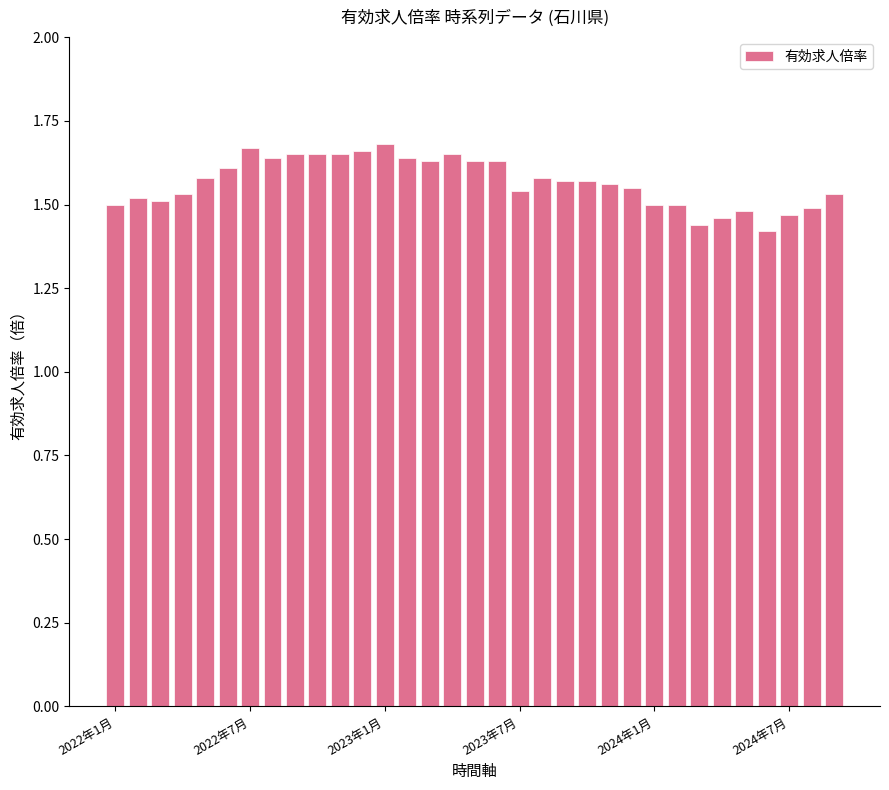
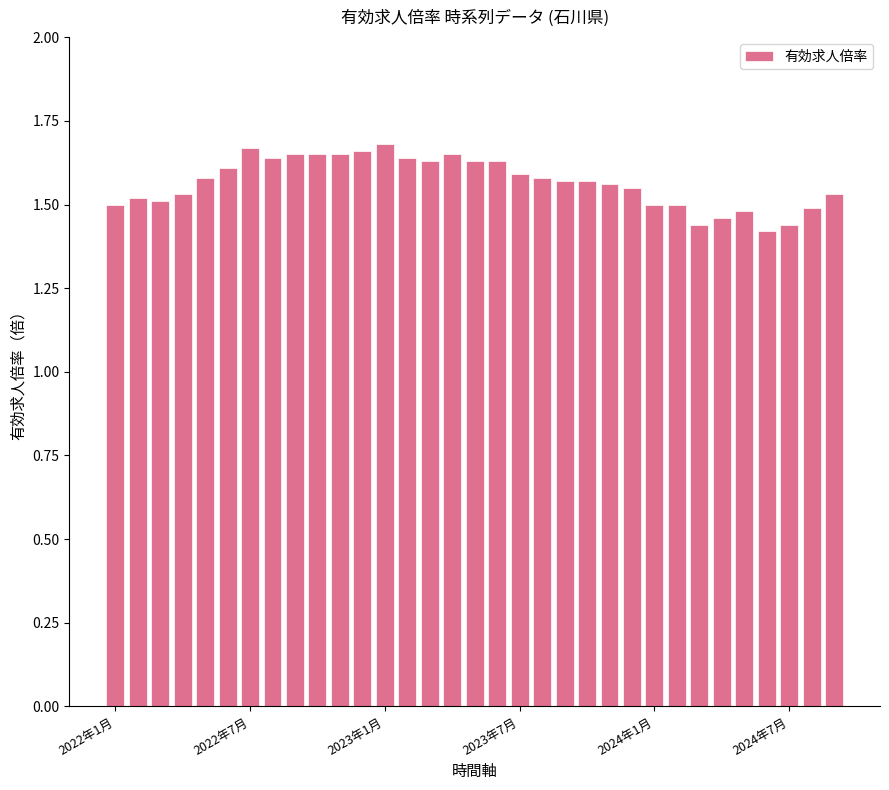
  {
    "2022年1月": 1.50,
    "2022年7月": 1.67,
    "2023年1月": 1.68,
-   "2023年7月": 1.54,
+   "2023年7月": 1.59,
    "2024年1月": 1.50,
-   "2024年7月": 1.47
+   "2024年7月": 1.44
  }
